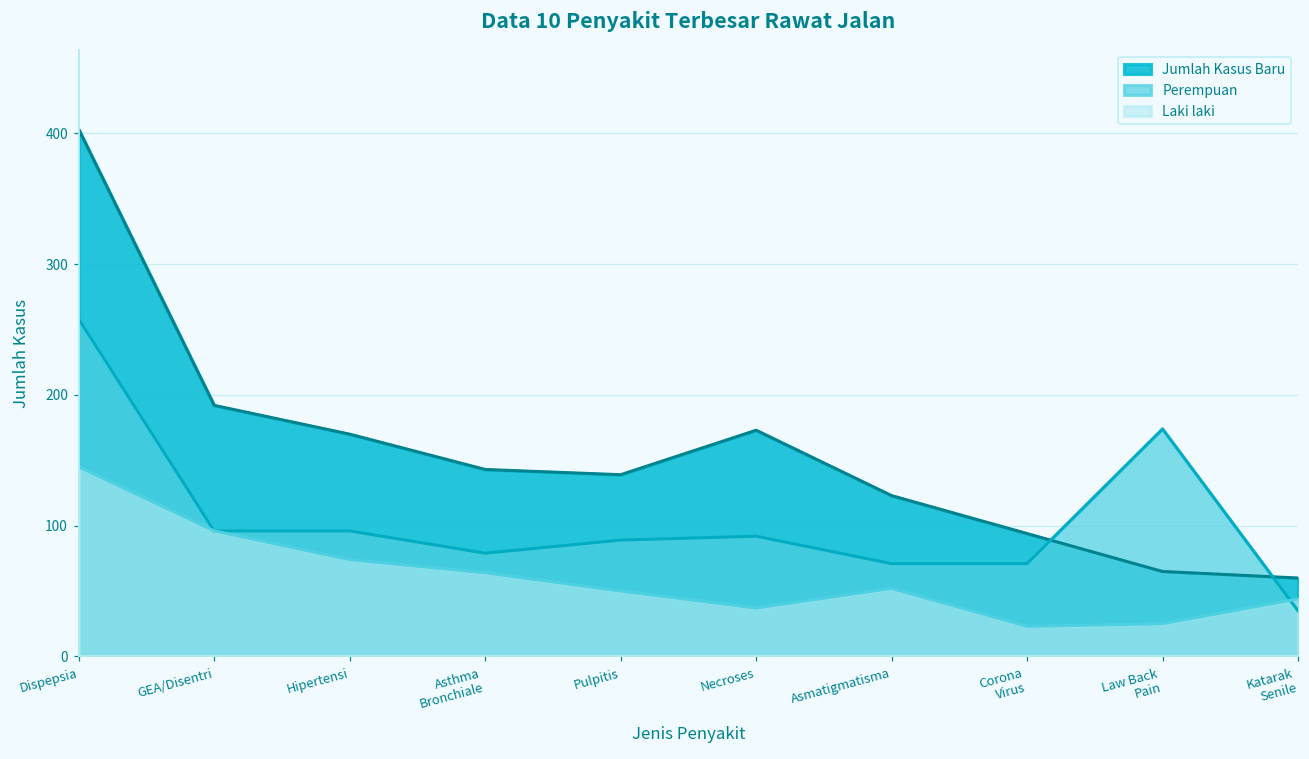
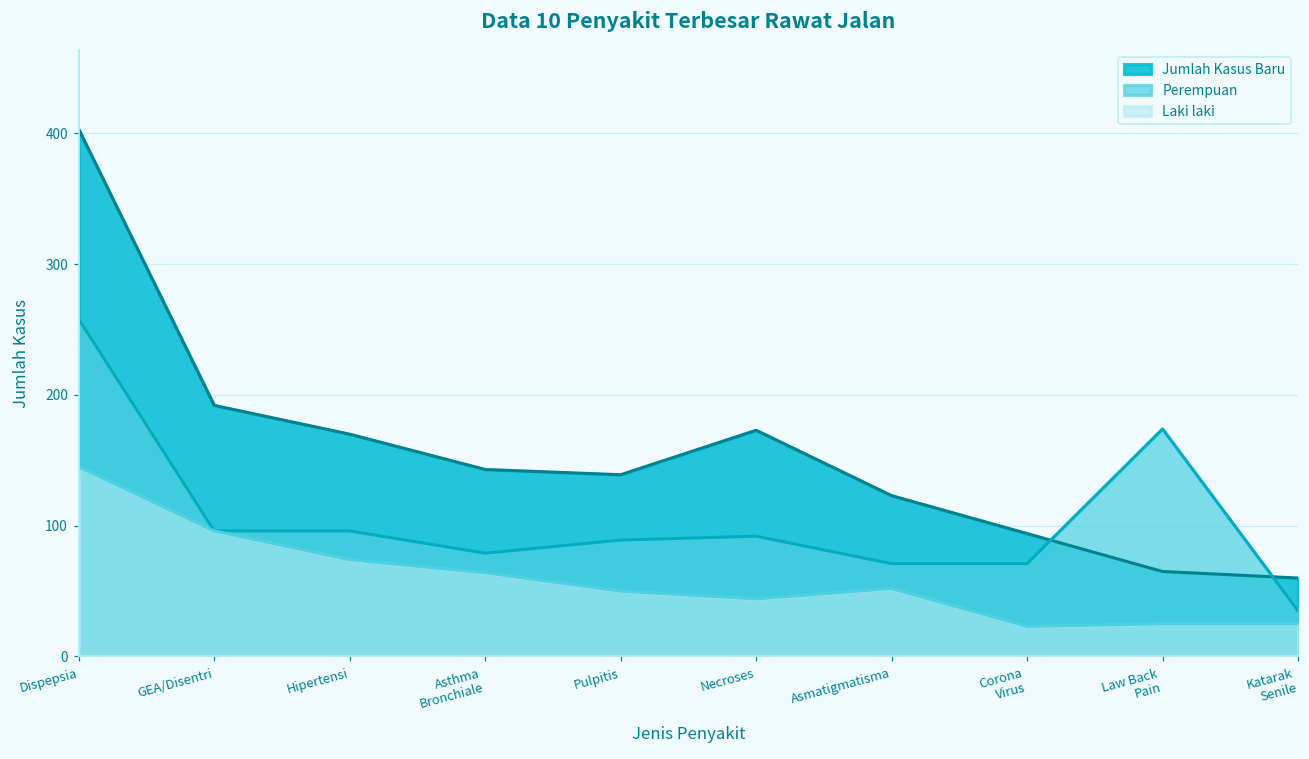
  {
    "Jumlah Kasus Baru": {
      "Dispepsia": 403,
      "GEA/Disentri": 192,
      "Hipertensi": 170,
      "Asthma Bronchiale": 143,
      "Pulpitis": 139,
      "Necroses": 173,
      "Asmatigmatisma": 123,
      "Corona Virus": 94,
      "Law Back Pain": 65,
      "Katarak Senile": 60
    },
    "Perempuan": {
      "Dispepsia": 258,
      "Hipertensi": 96,
      "Asthma Bronchiale": 79,
      "Pulpitis": 89,
      "Necroses": 92,
      "Asmatigmatisma": 71,
      "Corona Virus": 71,
      "Law Back Pain": 174,
      "Katarak Senile": 35
    },
    "Laki laki": {
      "Dispepsia": 145,
      "Hipertensi": 74,
      "Asthma Bronchiale": 64,
      "Pulpitis": 50,
-     "Necroses": 37,
+     "Necroses": 44,
      "Asmatigmatisma": 52,
      "Corona Virus": 23,
      "Law Back Pain": 25,
-     "Katarak Senile": 44
+     "Katarak Senile": 25
    }
  }
